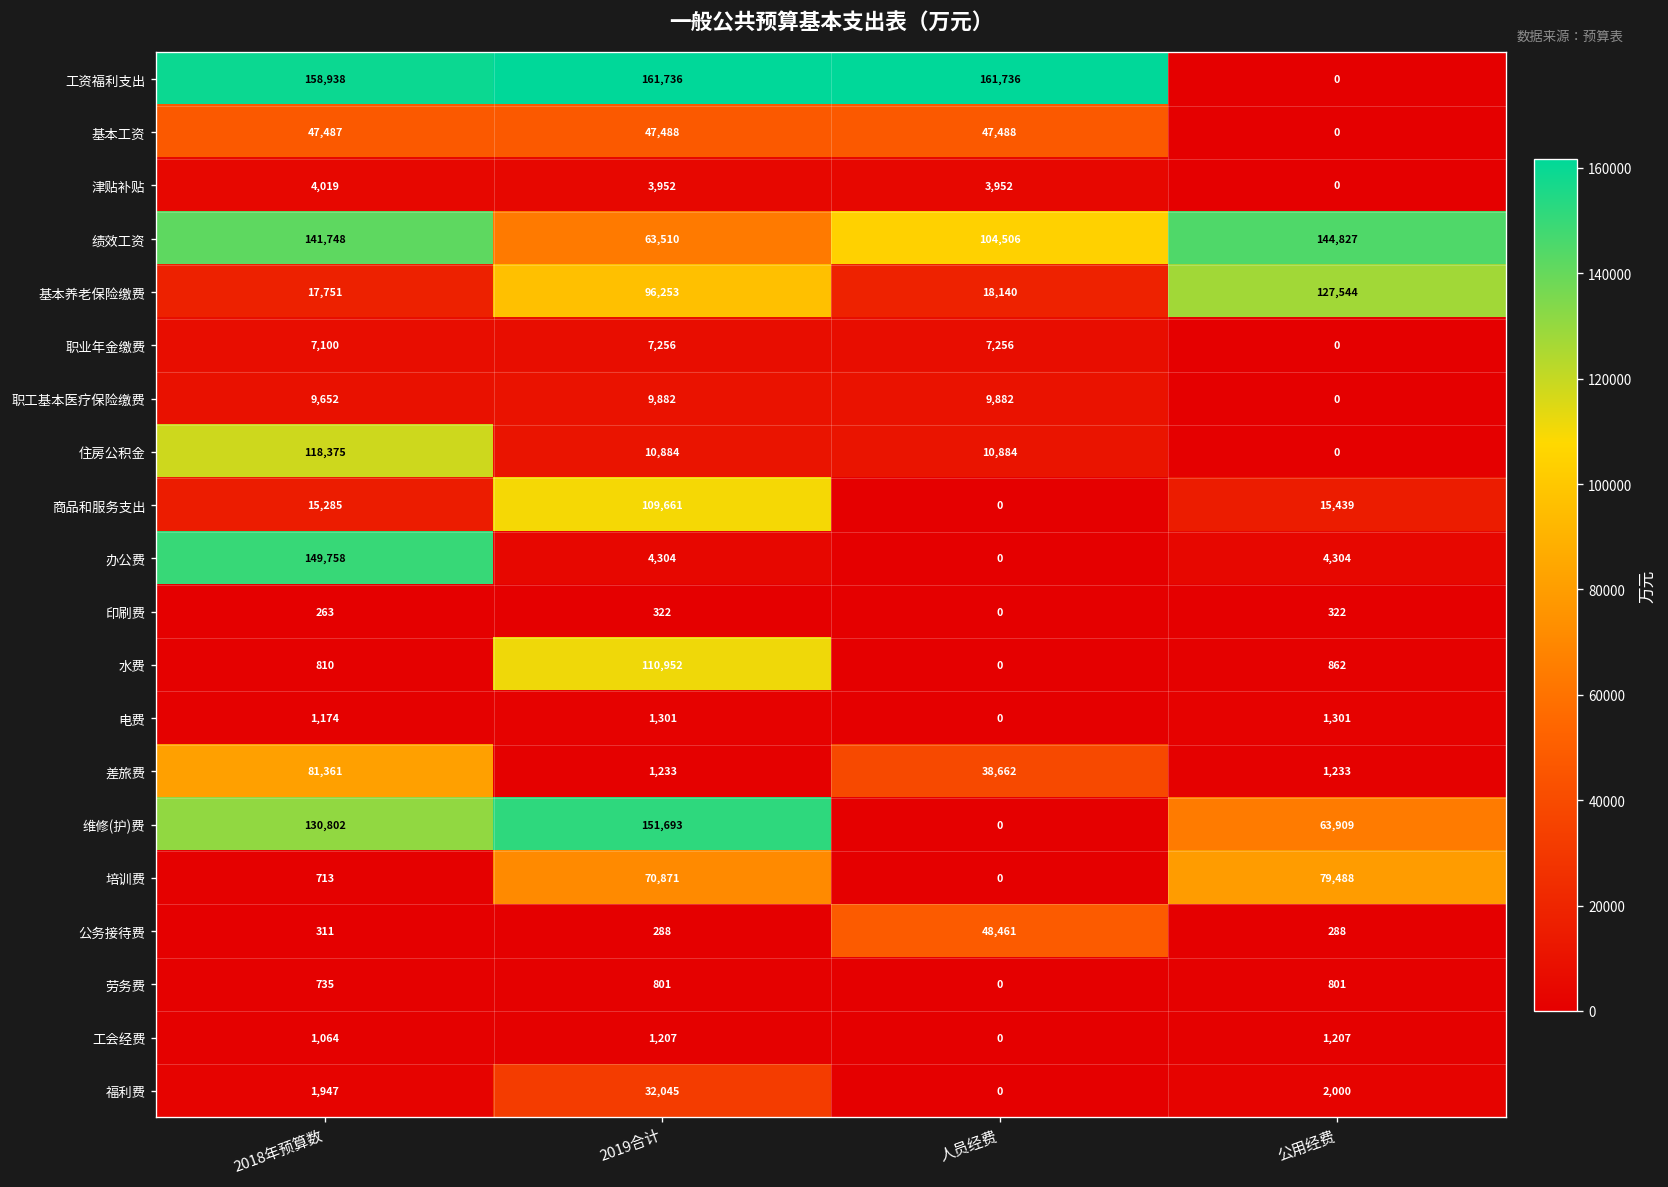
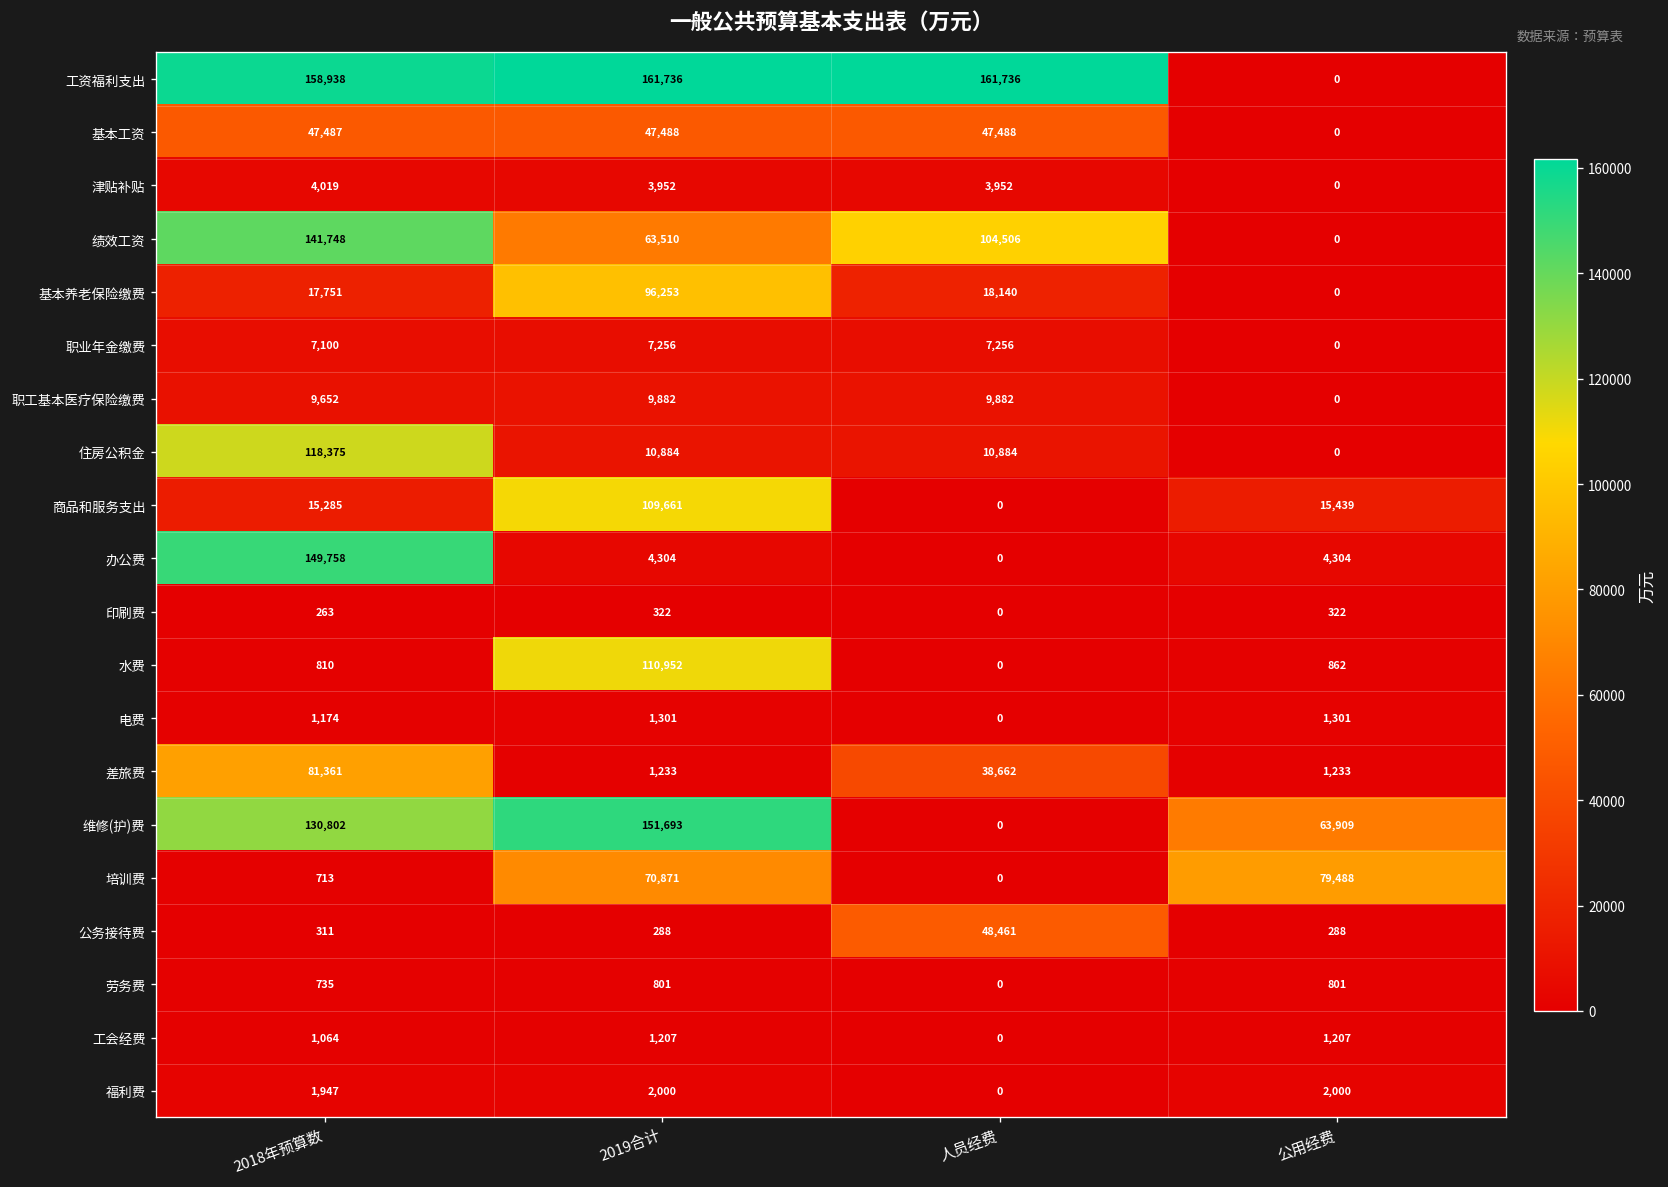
  {
    "工资福利支出": {
      "2018年预算数": "158,938",
      "2019合计": "161,736",
      "人员经费": "161,736",
      "公用经费": "0"
    },
    "基本工资": {
      "2018年预算数": "47,487",
      "2019合计": "47,488",
      "人员经费": "47,488",
      "公用经费": "0"
    },
    "津贴补贴": {
      "2018年预算数": "4,019",
      "2019合计": "3,952",
      "人员经费": "3,952",
      "公用经费": "0"
    },
    "绩效工资": {
      "2018年预算数": "141,748",
      "2019合计": "63,510",
      "人员经费": "104,506",
-     "公用经费": "144,827"
+     "公用经费": "0"
    },
    "基本养老保险缴费": {
      "2018年预算数": "17,751",
      "2019合计": "96,253",
      "人员经费": "18,140",
-     "公用经费": "127,544"
+     "公用经费": "0"
    },
    "职业年金缴费": {
      "2018年预算数": "7,100",
      "2019合计": "7,256",
      "人员经费": "7,256",
      "公用经费": "0"
    },
    "职工基本医疗保险缴费": {
      "2018年预算数": "9,652",
      "2019合计": "9,882",
      "人员经费": "9,882",
      "公用经费": "0"
    },
    "住房公积金": {
      "2018年预算数": "118,375",
      "2019合计": "10,884",
      "人员经费": "10,884",
      "公用经费": "0"
    },
    "商品和服务支出": {
      "2018年预算数": "15,285",
      "2019合计": "109,661",
      "人员经费": "0",
      "公用经费": "15,439"
    },
    "办公费": {
      "2018年预算数": "149,758",
      "2019合计": "4,304",
      "人员经费": "0",
      "公用经费": "4,304"
    },
    "印刷费": {
      "2018年预算数": "263",
      "2019合计": "322",
      "人员经费": "0",
      "公用经费": "322"
    },
    "水费": {
      "2018年预算数": "810",
      "2019合计": "110,952",
      "人员经费": "0",
      "公用经费": "862"
    },
    "电费": {
      "2018年预算数": "1,174",
      "2019合计": "1,301",
      "人员经费": "0",
      "公用经费": "1,301"
    },
    "差旅费": {
      "2018年预算数": "81,361",
      "2019合计": "1,233",
      "人员经费": "38,662",
      "公用经费": "1,233"
    },
    "维修(护)费": {
      "2018年预算数": "130,802",
      "2019合计": "151,693",
      "人员经费": "0",
      "公用经费": "63,909"
    },
    "培训费": {
      "2018年预算数": "713",
      "2019合计": "70,871",
      "人员经费": "0",
      "公用经费": "79,488"
    },
    "公务接待费": {
      "2018年预算数": "311",
      "2019合计": "288",
      "人员经费": "48,461",
      "公用经费": "288"
    },
    "劳务费": {
      "2018年预算数": "735",
      "2019合计": "801",
      "人员经费": "0",
      "公用经费": "801"
    },
    "工会经费": {
      "2018年预算数": "1,064",
      "2019合计": "1,207",
      "人员经费": "0",
      "公用经费": "1,207"
    },
    "福利费": {
      "2018年预算数": "1,947",
-     "2019合计": "32,045",
+     "2019合计": "2,000",
      "人员经费": "0",
      "公用经费": "2,000"
    }
  }
